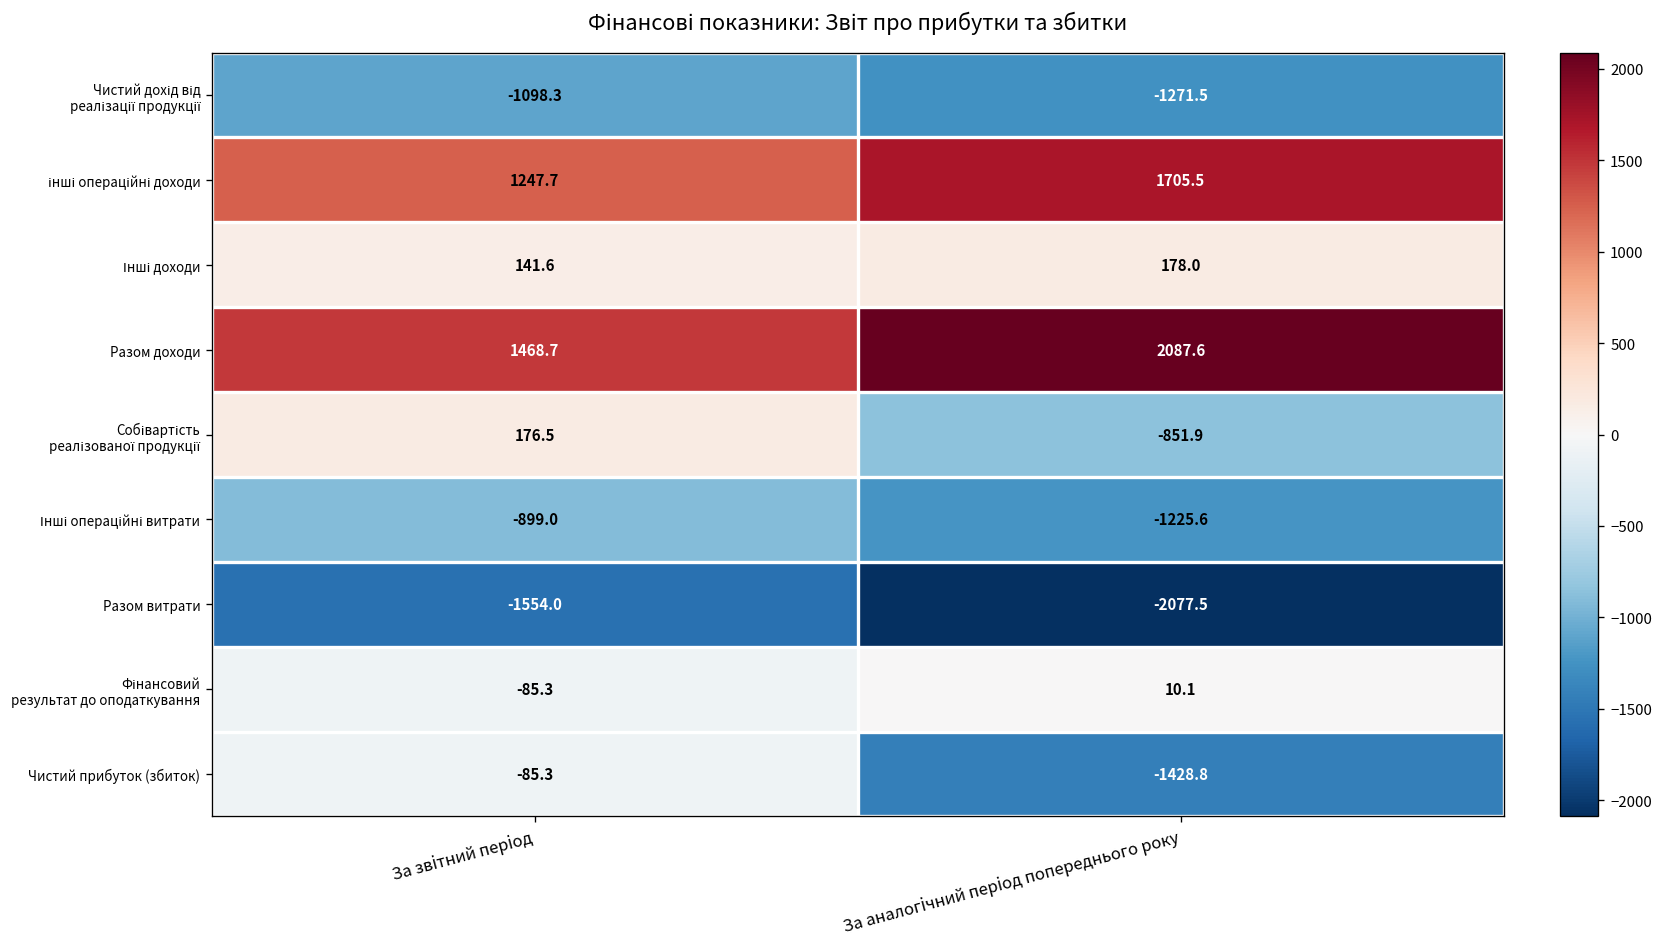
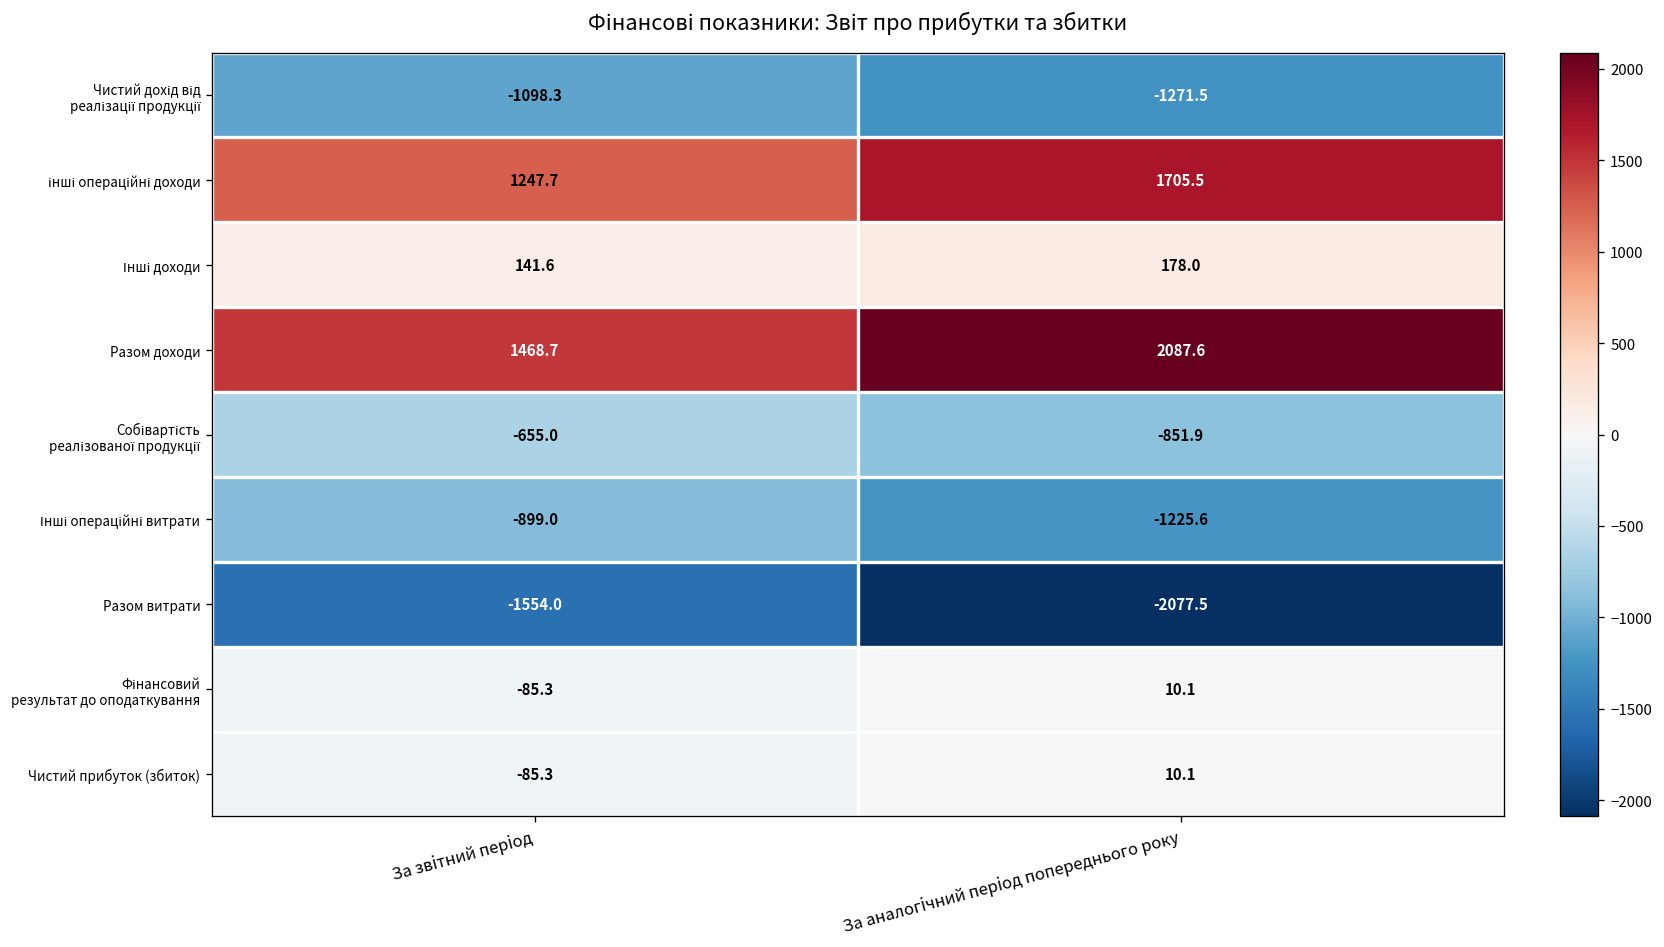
  {
    "Чистий дохід від реалізації продукції": {
      "За звітний період": -1098.3,
      "За аналогічний період попереднього року": -1271.5
    },
    "інші операційні доходи": {
      "За звітний період": 1247.7,
      "За аналогічний період попереднього року": 1705.5
    },
    "Інші доходи": {
      "За звітний період": 141.6,
      "За аналогічний період попереднього року": 178.0
    },
    "Разом доходи": {
      "За звітний період": 1468.7,
      "За аналогічний період попереднього року": 2087.6
    },
    "Собівартість реалізованої продукції": {
-     "За звітний період": 176.5,
+     "За звітний період": -655.0,
      "За аналогічний період попереднього року": -851.9
    },
    "Інші операційні витрати": {
      "За звітний період": -899.0,
      "За аналогічний період попереднього року": -1225.6
    },
    "Разом витрати": {
      "За звітний період": -1554.0,
      "За аналогічний період попереднього року": -2077.5
    },
    "Фінансовий результат до оподаткування": {
      "За звітний період": -85.3,
      "За аналогічний період попереднього року": 10.1
    },
    "Чистий прибуток (збиток)": {
      "За звітний період": -85.3,
-     "За аналогічний період попереднього року": -1428.8
+     "За аналогічний період попереднього року": 10.1
    }
  }
